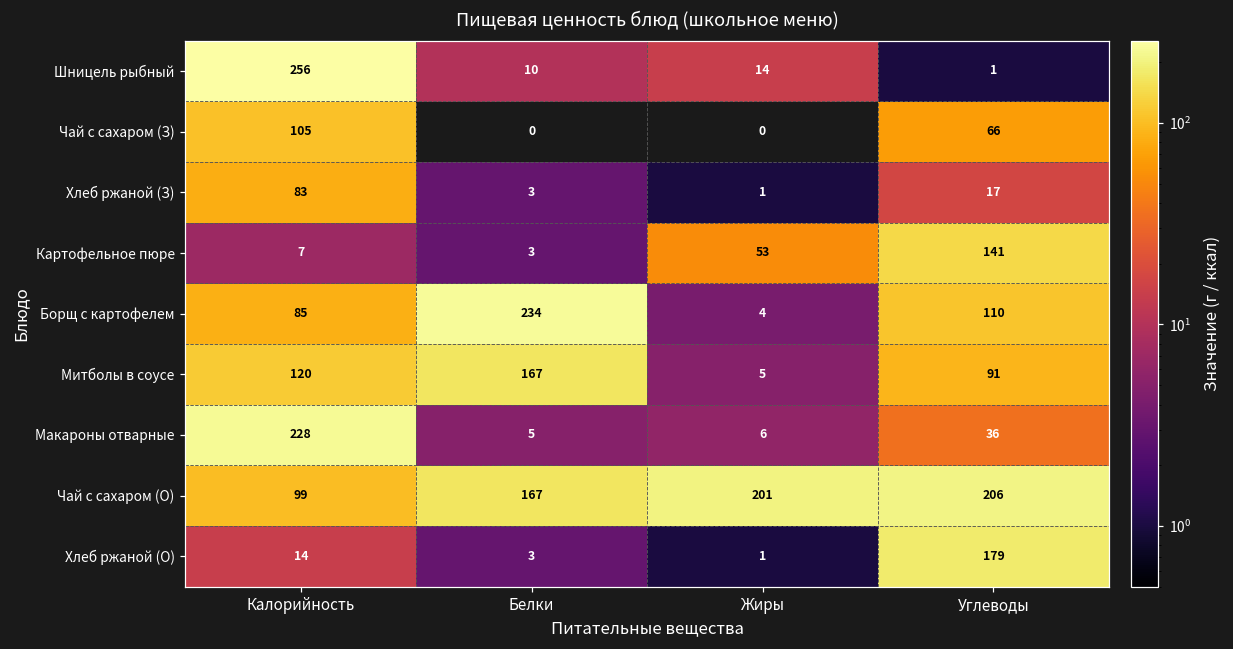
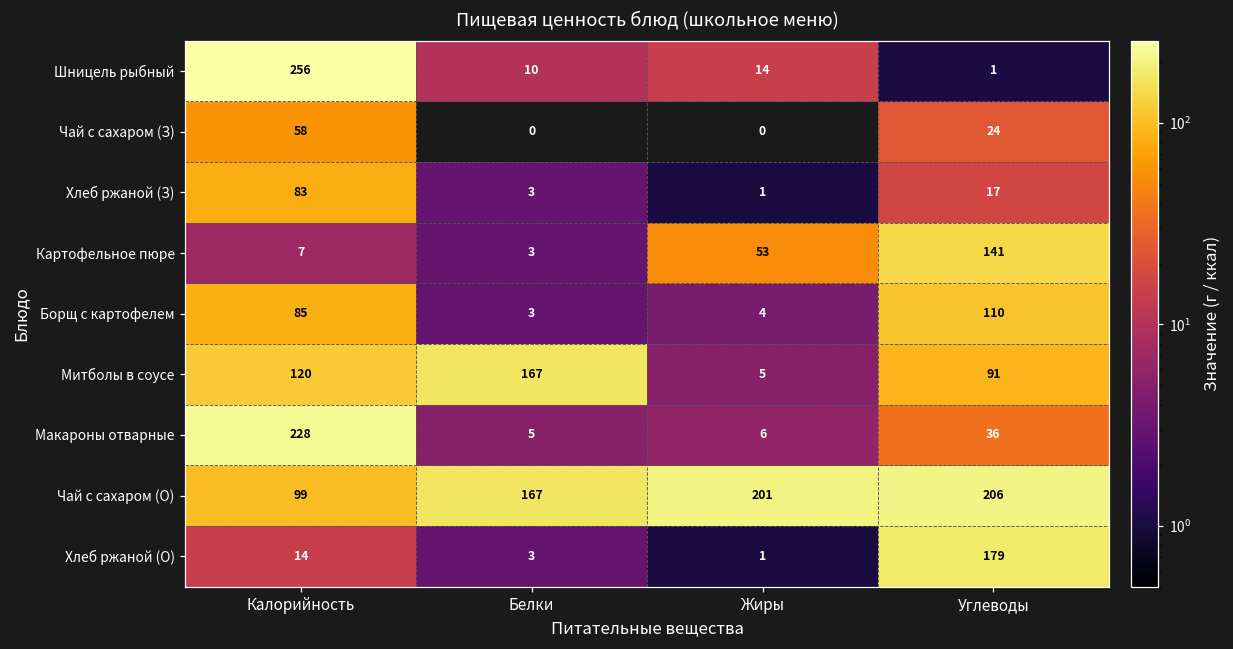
  {
    "Шницель рыбный": {
      "Калорийность": 256,
      "Белки": 10,
      "Жиры": 14,
      "Углеводы": 1
    },
    "Чай с сахаром (З)": {
-     "Калорийность": 105,
+     "Калорийность": 58,
      "Белки": 0,
      "Жиры": 0,
-     "Углеводы": 66
+     "Углеводы": 24
    },
    "Хлеб ржаной (З)": {
      "Калорийность": 83,
      "Белки": 3,
      "Жиры": 1,
      "Углеводы": 17
    },
    "Картофельное пюре": {
      "Калорийность": 7,
      "Белки": 3,
      "Жиры": 53,
      "Углеводы": 141
    },
    "Борщ с картофелем": {
      "Калорийность": 85,
-     "Белки": 234,
+     "Белки": 3,
      "Жиры": 4,
      "Углеводы": 110
    },
    "Митболы в соусе": {
      "Калорийность": 120,
      "Белки": 167,
      "Жиры": 5,
      "Углеводы": 91
    },
    "Макароны отварные": {
      "Калорийность": 228,
      "Белки": 5,
      "Жиры": 6,
      "Углеводы": 36
    },
    "Чай с сахаром (О)": {
      "Калорийность": 99,
      "Белки": 167,
      "Жиры": 201,
      "Углеводы": 206
    },
    "Хлеб ржаной (О)": {
      "Калорийность": 14,
      "Белки": 3,
      "Жиры": 1,
      "Углеводы": 179
    }
  }
